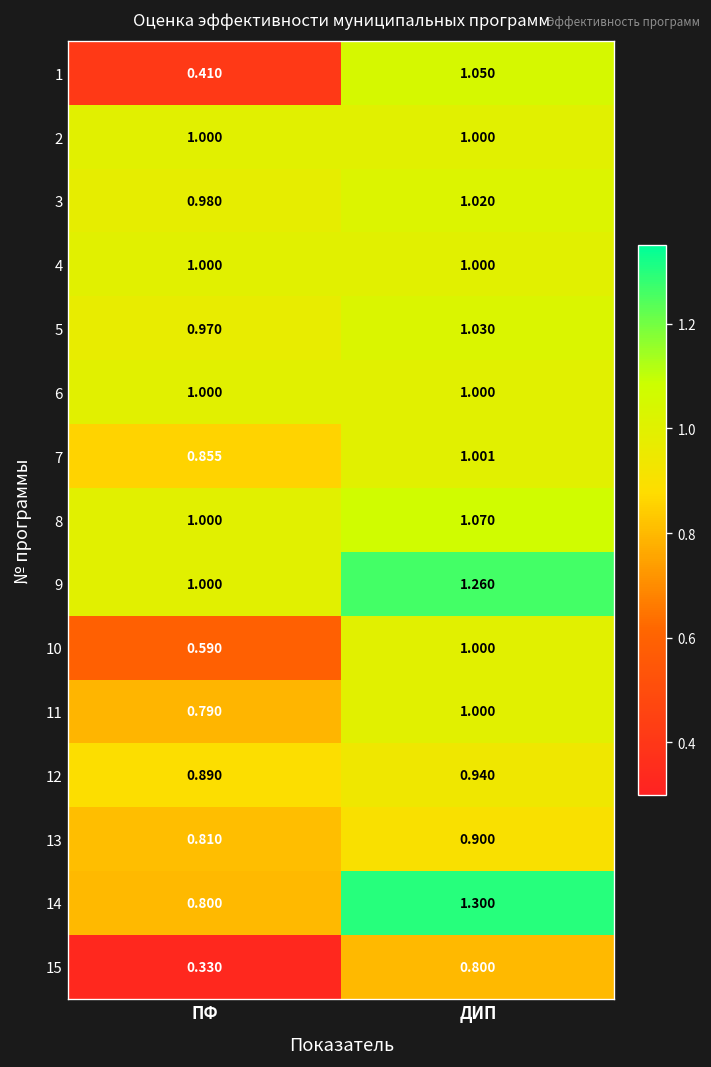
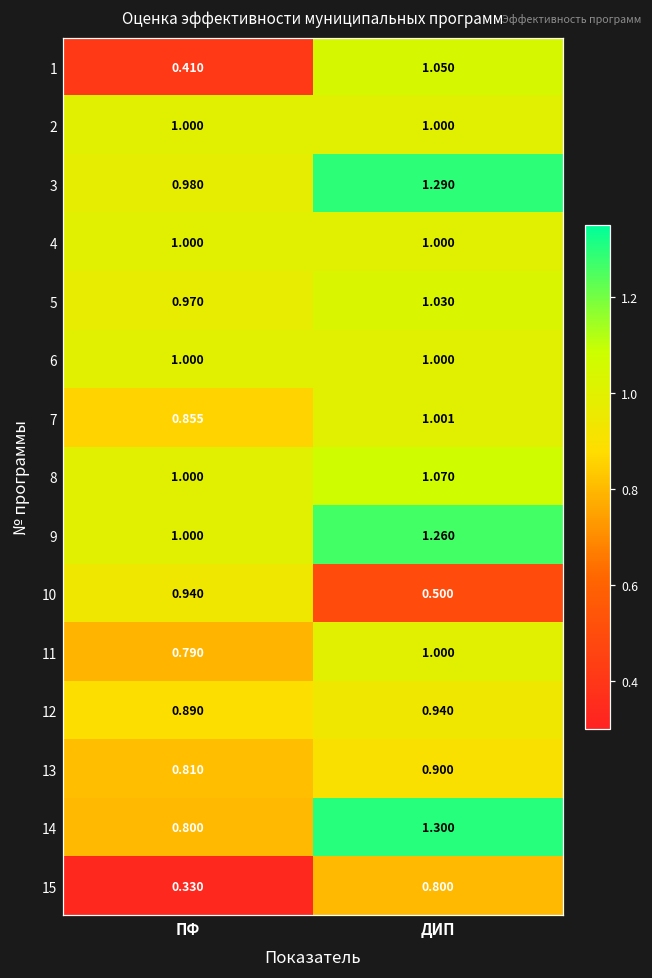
  {
    "1": {
      "ПФ": 0.410,
      "ДИП": 1.050
    },
    "2": {
      "ПФ": 1.000,
      "ДИП": 1.000
    },
    "3": {
      "ПФ": 0.980,
-     "ДИП": 1.020
+     "ДИП": 1.290
    },
    "4": {
      "ПФ": 1.000,
      "ДИП": 1.000
    },
    "5": {
      "ПФ": 0.970,
      "ДИП": 1.030
    },
    "6": {
      "ПФ": 1.000,
      "ДИП": 1.000
    },
    "7": {
      "ПФ": 0.855,
      "ДИП": 1.001
    },
    "8": {
      "ПФ": 1.000,
      "ДИП": 1.070
    },
    "9": {
      "ПФ": 1.000,
      "ДИП": 1.260
    },
    "10": {
-     "ПФ": 0.590,
-     "ДИП": 1.000
+     "ПФ": 0.940,
+     "ДИП": 0.500
    },
    "11": {
      "ПФ": 0.790,
      "ДИП": 1.000
    },
    "12": {
      "ПФ": 0.890,
      "ДИП": 0.940
    },
    "13": {
      "ПФ": 0.810,
      "ДИП": 0.900
    },
    "14": {
      "ПФ": 0.800,
      "ДИП": 1.300
    },
    "15": {
      "ПФ": 0.330,
      "ДИП": 0.800
    }
  }
